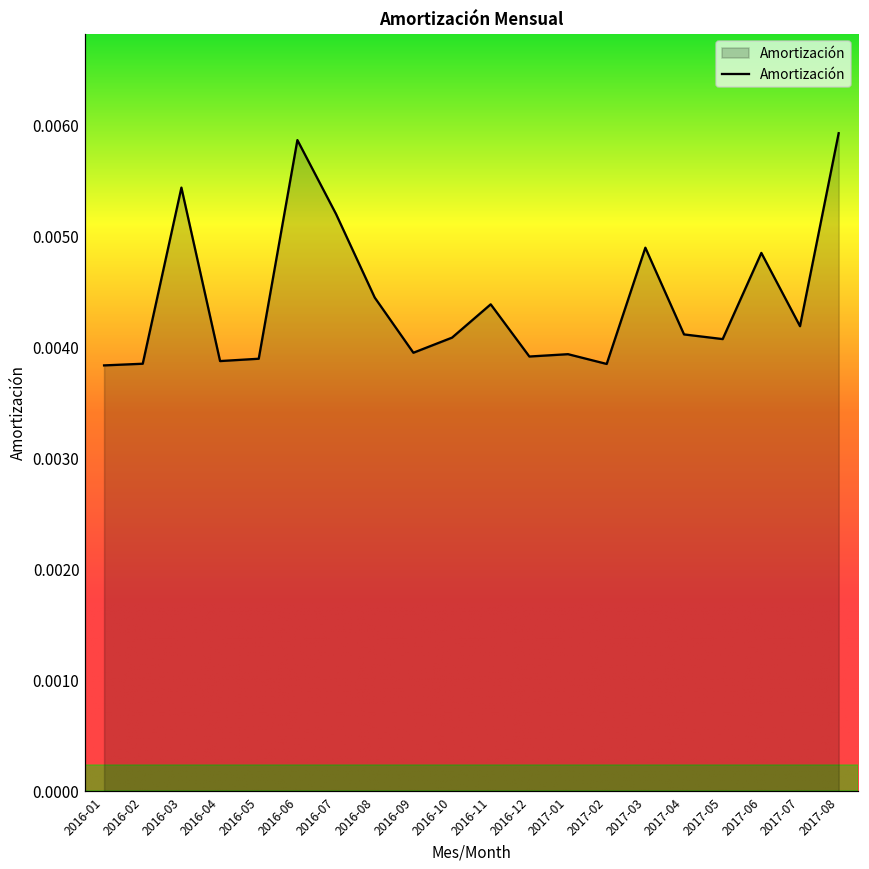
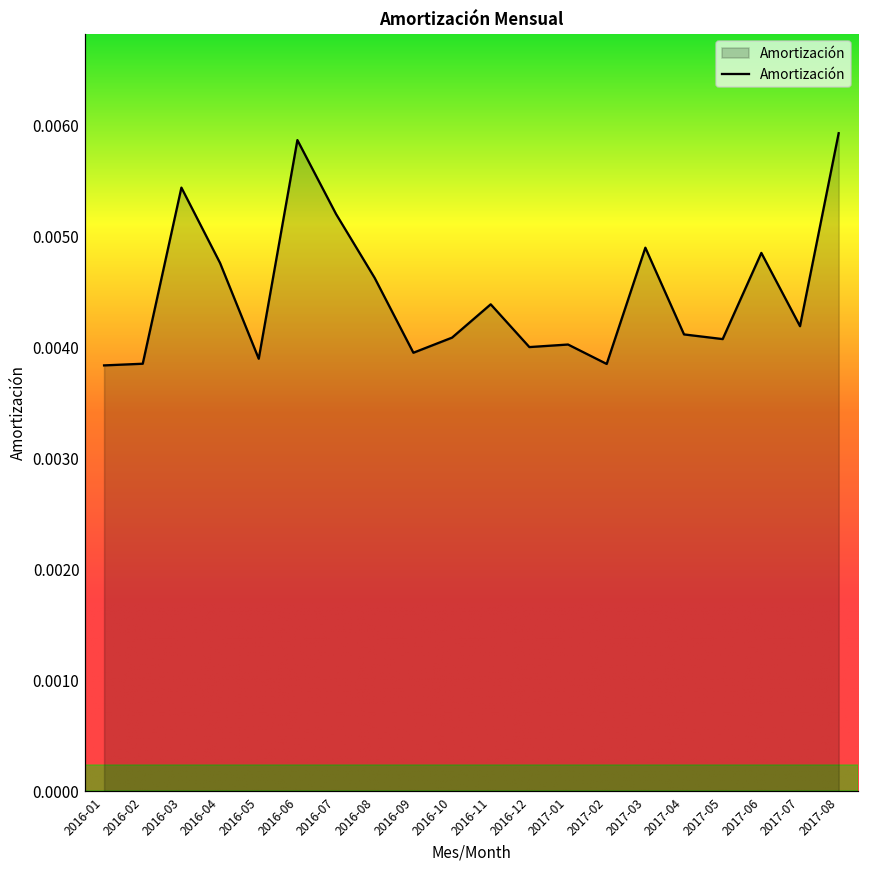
  {
    "2016-01": 0.00384,
    "2016-02": 0.00385,
    "2016-03": 0.00544,
-   "2016-04": 0.00388,
+   "2016-04": 0.00476,
    "2016-05": 0.00390,
    "2016-06": 0.00587,
    "2016-07": 0.00520,
-   "2016-08": 0.00445,
+   "2016-08": 0.00462,
    "2016-09": 0.00395,
    "2016-10": 0.00409,
    "2016-11": 0.00439,
-   "2016-12": 0.00392,
-   "2017-01": 0.00394,
+   "2016-12": 0.00400,
+   "2017-01": 0.00403,
    "2017-02": 0.00385,
    "2017-03": 0.00490,
    "2017-04": 0.00412,
    "2017-05": 0.00407,
    "2017-06": 0.00485,
    "2017-07": 0.00419,
    "2017-08": 0.00593
  }
